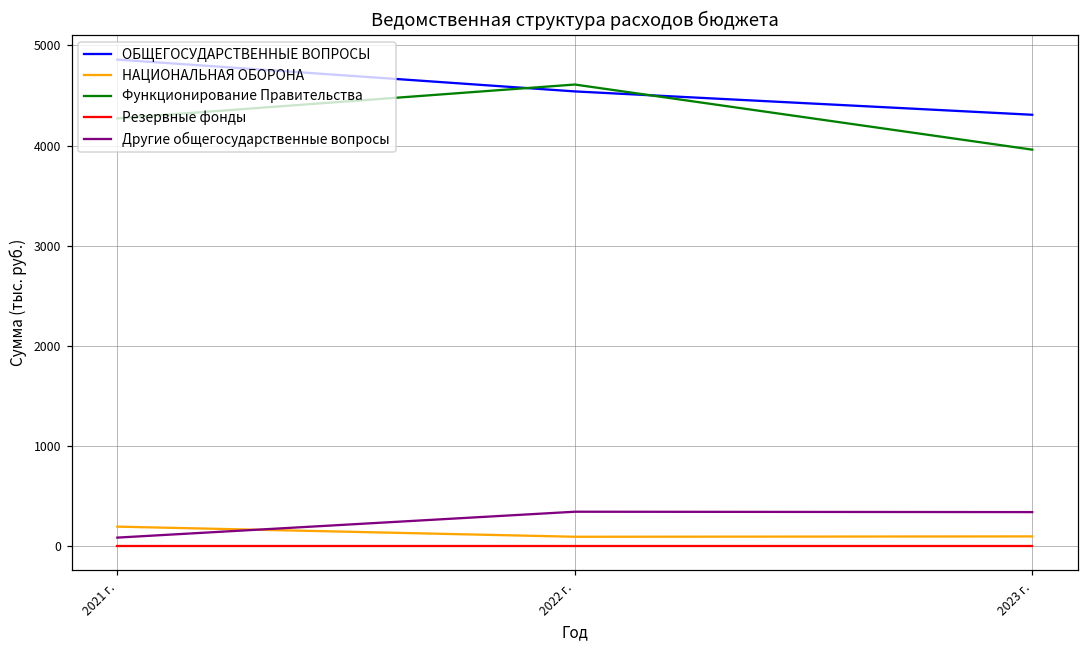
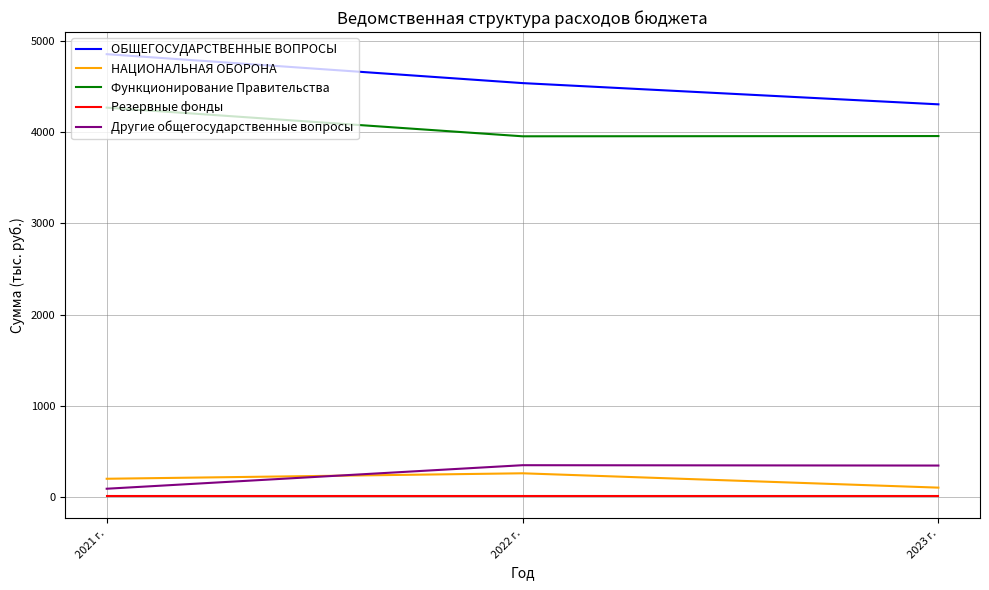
  {
    "ОБЩЕГОСУДАРСТВЕННЫЕ ВОПРОСЫ": {
      "2022 г.": 4500,
      "2023 г.": 4300
    },
    "НАЦИОНАЛЬНАЯ ОБОРОНА": {
      "2021 г.": 200,
-     "2022 г.": 100,
+     "2022 г.": 300,
      "2023 г.": 100
    },
    "Функционирование Правительства": {
-     "2022 г.": 4600,
+     "2022 г.": 4000,
      "2023 г.": 4000
    },
    "Резервные фонды": {
      "2021 г.": 0,
      "2022 г.": 0,
      "2023 г.": 0
    },
    "Другие общегосударственные вопросы": {
      "2021 г.": 100,
      "2022 г.": 300,
      "2023 г.": 300
    }
  }
